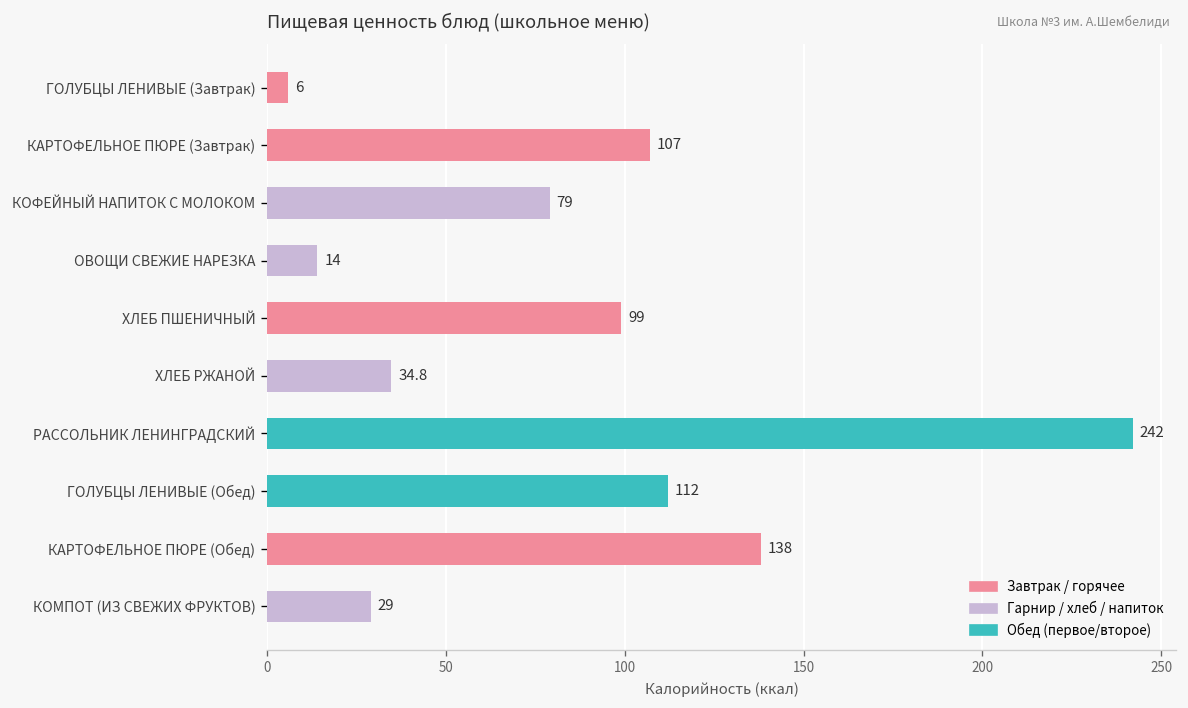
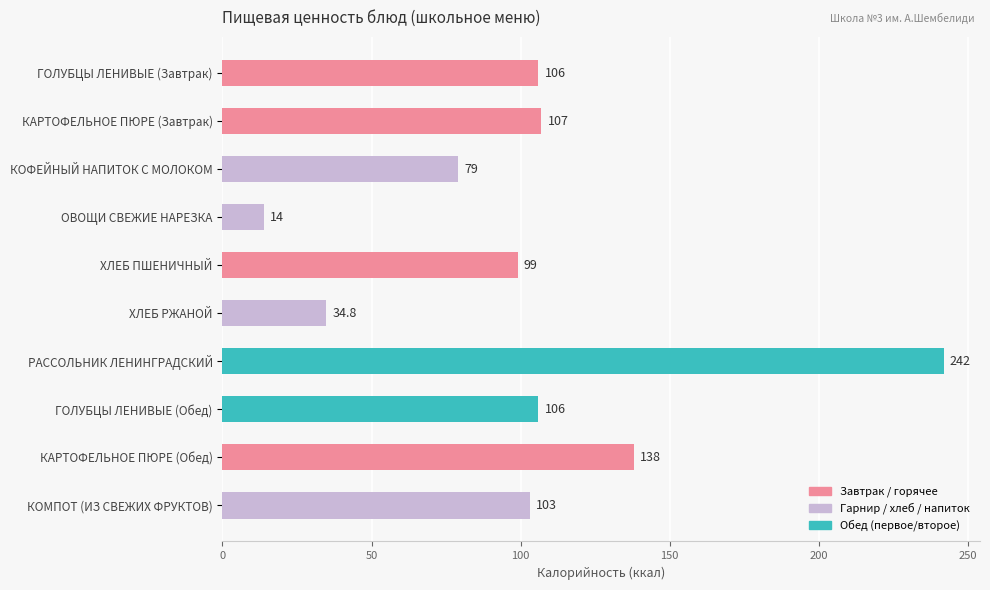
  {
-   "ГОЛУБЦЫ ЛЕНИВЫЕ (Завтрак)": 6,
+   "ГОЛУБЦЫ ЛЕНИВЫЕ (Завтрак)": 106,
    "КАРТОФЕЛЬНОЕ ПЮРЕ (Завтрак)": 107,
    "КОФЕЙНЫЙ НАПИТОК С МОЛОКОМ": 79,
    "ОВОЩИ СВЕЖИЕ НАРЕЗКА": 14,
    "ХЛЕБ ПШЕНИЧНЫЙ": 99,
    "ХЛЕБ РЖАНОЙ": 34.8,
    "РАССОЛЬНИК ЛЕНИНГРАДСКИЙ": 242,
-   "ГОЛУБЦЫ ЛЕНИВЫЕ (Обед)": 112,
+   "ГОЛУБЦЫ ЛЕНИВЫЕ (Обед)": 106,
    "КАРТОФЕЛЬНОЕ ПЮРЕ (Обед)": 138,
-   "КОМПОТ (ИЗ СВЕЖИХ ФРУКТОВ)": 29
+   "КОМПОТ (ИЗ СВЕЖИХ ФРУКТОВ)": 103
  }
